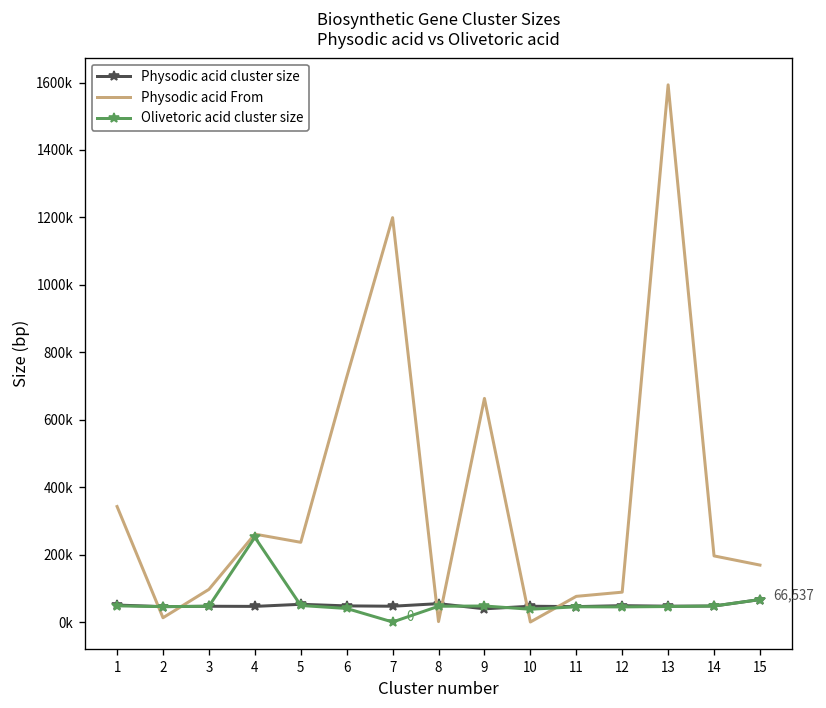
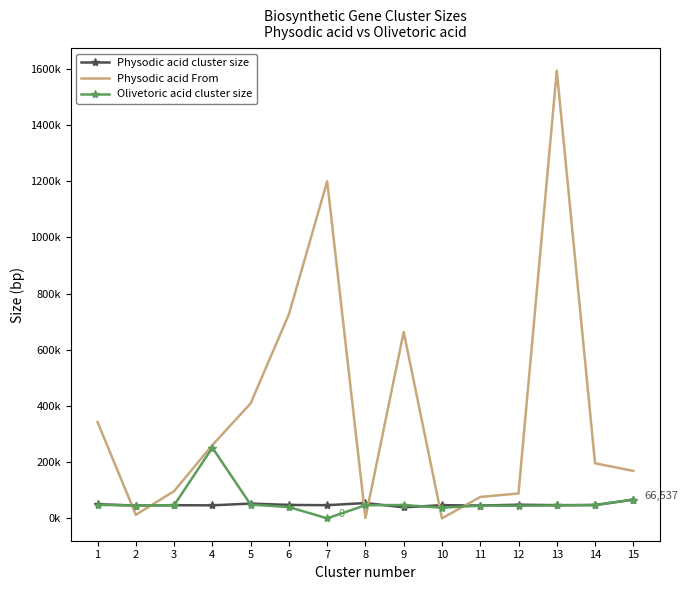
  {
    "Physodic acid cluster size": {
      "4": 50000,
      "7": 50000
    },
    "Physodic acid From": {
      "1": 340000,
      "2": 10000,
      "3": 100000,
      "4": 260000,
-     "5": 240000,
+     "5": 410000,
      "6": 730000,
      "7": 1200000,
      "8": 0,
      "9": 660000,
      "10": 0,
      "11": 80000,
      "12": 90000,
      "13": 1590000,
      "14": 200000,
      "15": 170000
    },
    "Olivetoric acid cluster size": {
      "7": 0
    }
  }
